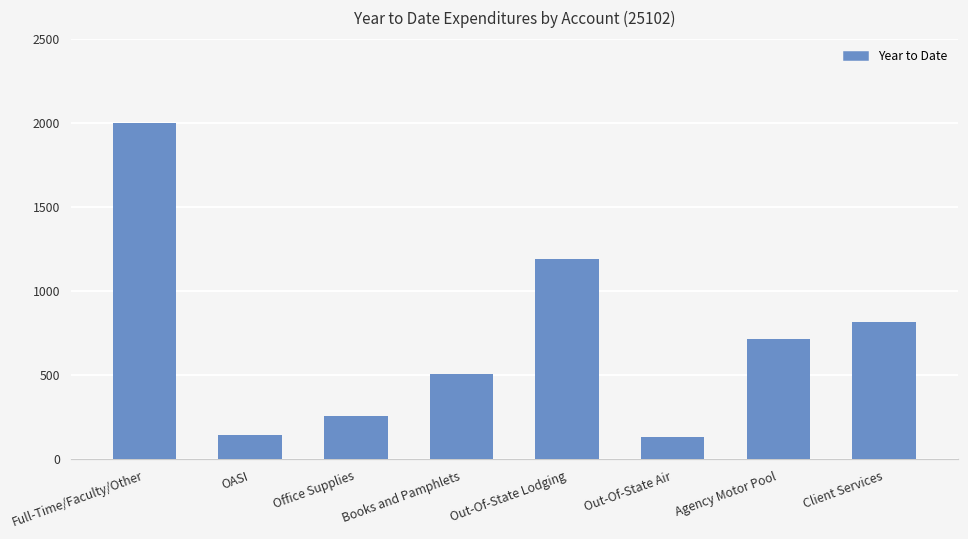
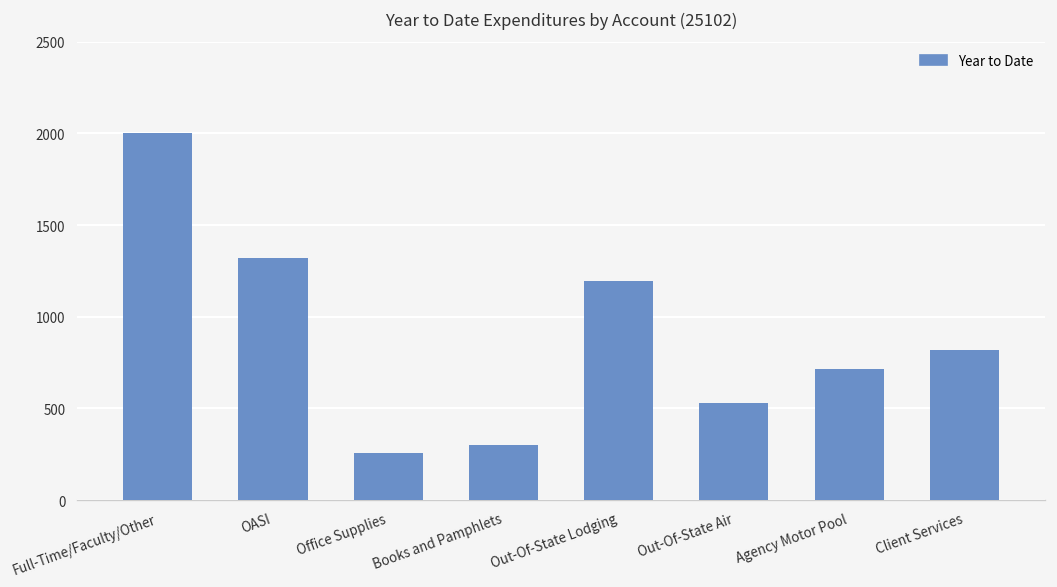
  {
    "Full-Time/Faculty/Other": 2000,
-   "OASI": 150,
+   "OASI": 1320,
    "Office Supplies": 260,
-   "Books and Pamphlets": 510,
+   "Books and Pamphlets": 300,
    "Out-Of-State Lodging": 1190,
-   "Out-Of-State Air": 130,
+   "Out-Of-State Air": 530,
    "Agency Motor Pool": 710,
    "Client Services": 820
  }
